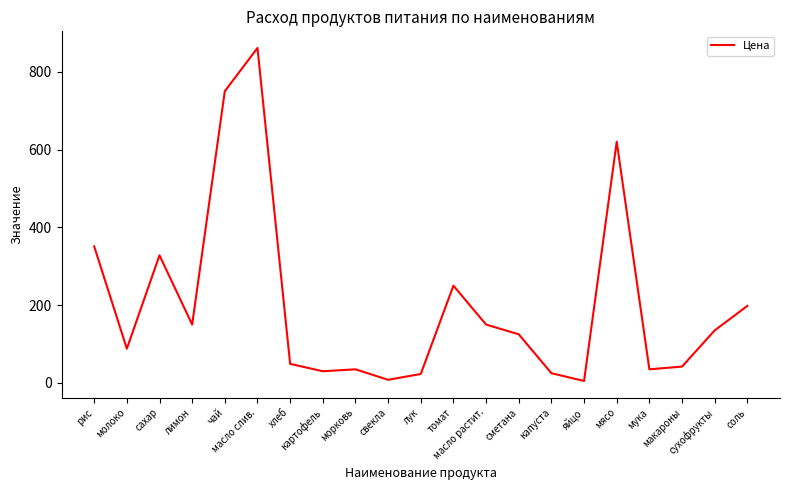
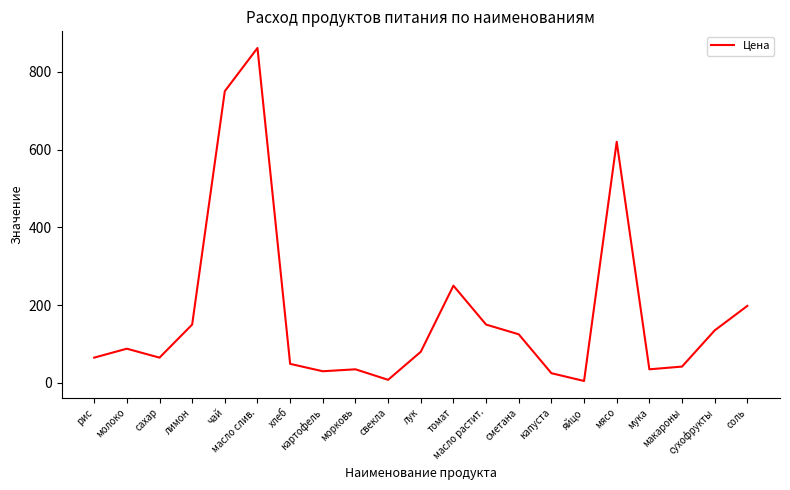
  {
-   "рис": 350,
+   "рис": 70,
    "молоко": 90,
-   "сахар": 330,
+   "сахар": 70,
    "лимон": 150,
    "чай": 750,
    "масло слив.": 860,
    "хлеб": 50,
    "картофель": 30,
    "морковь": 40,
    "свекла": 10,
-   "лук": 20,
+   "лук": 80,
    "томат": 250,
    "масло растит.": 150,
    "сметана": 130,
    "капуста": 30,
    "яйцо": 10,
    "мясо": 620,
    "мука": 40,
    "макароны": 40,
    "сухофрукты": 140,
    "соль": 200
  }
